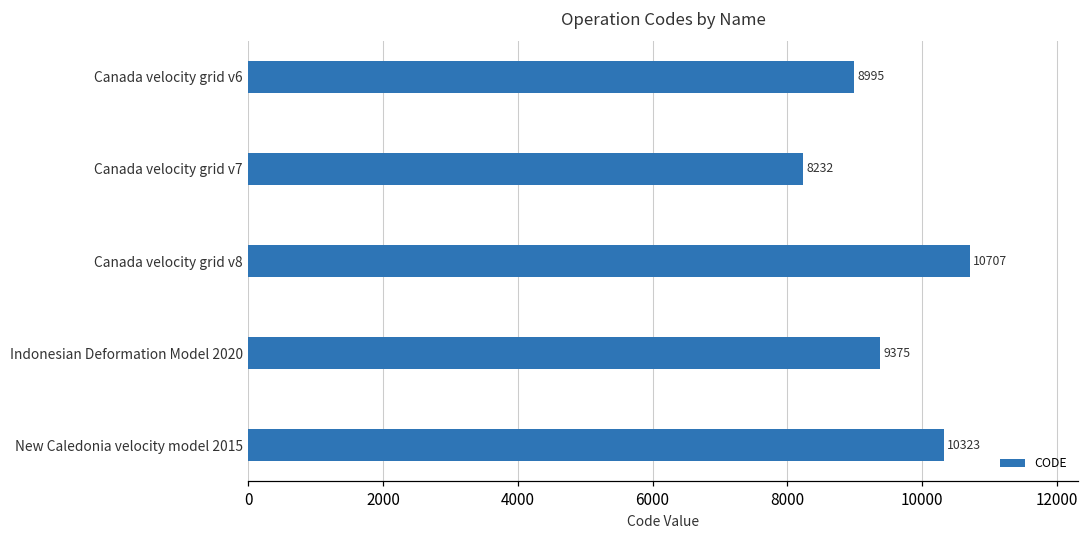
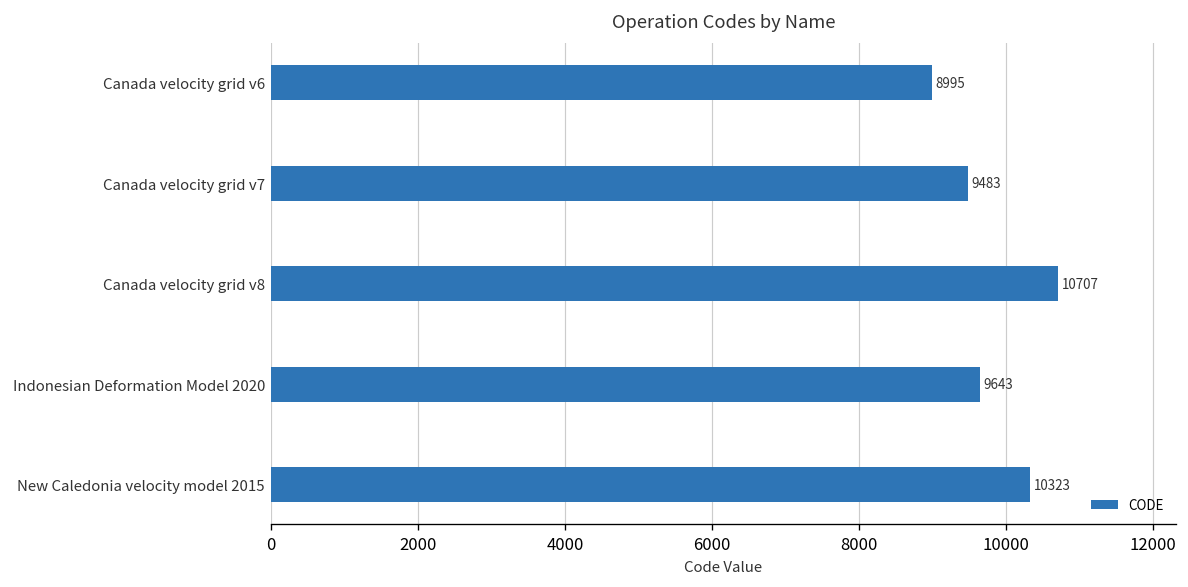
  {
    "Canada velocity grid v6": 8995,
-   "Canada velocity grid v7": 8232,
+   "Canada velocity grid v7": 9483,
    "Canada velocity grid v8": 10707,
-   "Indonesian Deformation Model 2020": 9375,
+   "Indonesian Deformation Model 2020": 9643,
    "New Caledonia velocity model 2015": 10323
  }
